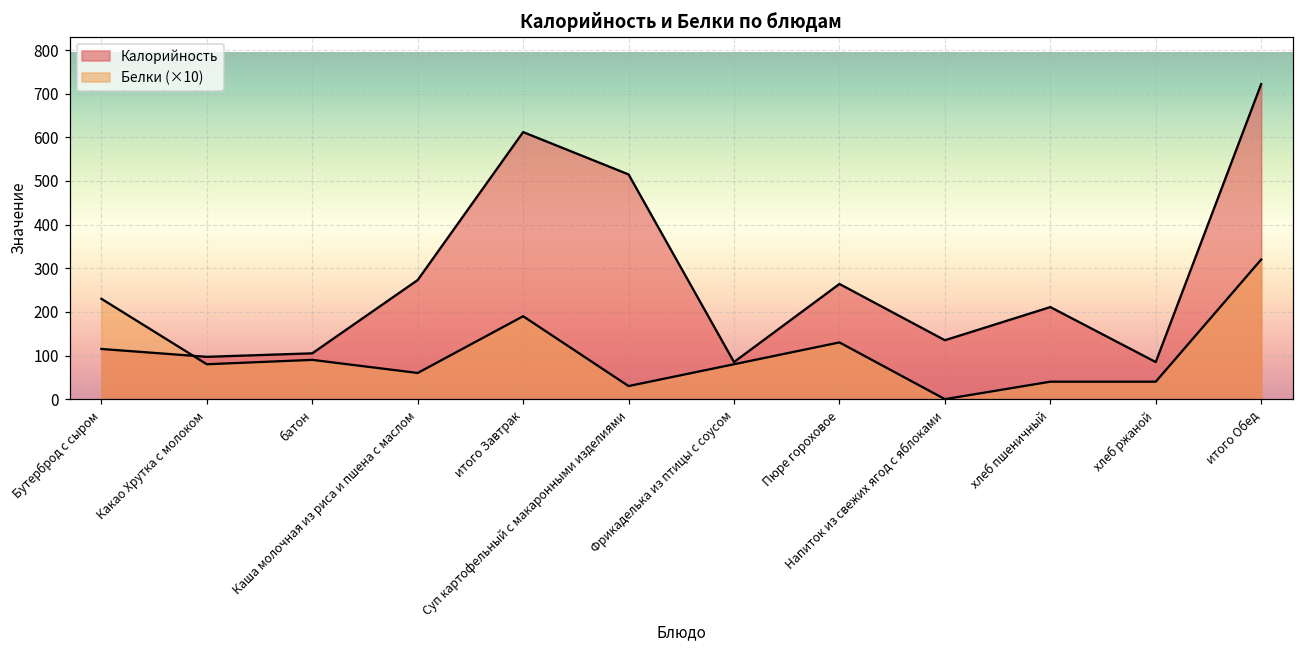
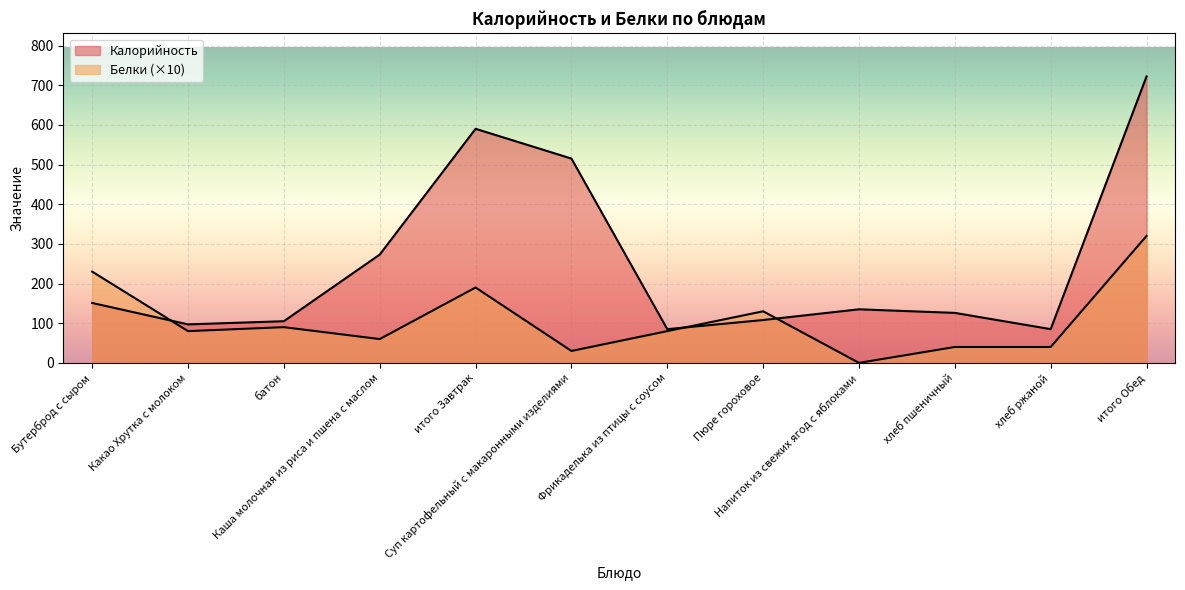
  {
    "Калорийность": {
-     "Бутерброд с сыром": 120,
+     "Бутерброд с сыром": 150,
      "Какао Хрутка с молоком": 100,
      "батон": 110,
      "Каша молочная из риса и пшена с маслом": 270,
-     "итого Завтрак": 610,
+     "итого Завтрак": 590,
      "Суп картофельный с макаронными изделиями": 520,
-     "Пюре гороховое": 260,
+     "Пюре гороховое": 110,
      "Напиток из свежих ягод с яблоками": 140,
-     "хлеб пшеничный": 210,
+     "хлеб пшеничный": 130,
      "хлеб ржаной": 90,
      "итого Обед": 720
    },
    "Белки (×10)": {
      "Бутерброд с сыром": 230,
      "Какао Хрутка с молоком": 80,
      "батон": 90,
      "Каша молочная из риса и пшена с маслом": 60,
      "итого Завтрак": 190,
      "Суп картофельный с макаронными изделиями": 30,
      "Пюре гороховое": 130,
      "Напиток из свежих ягод с яблоками": 0,
      "хлеб пшеничный": 40,
      "хлеб ржаной": 40,
      "итого Обед": 320
    }
  }
